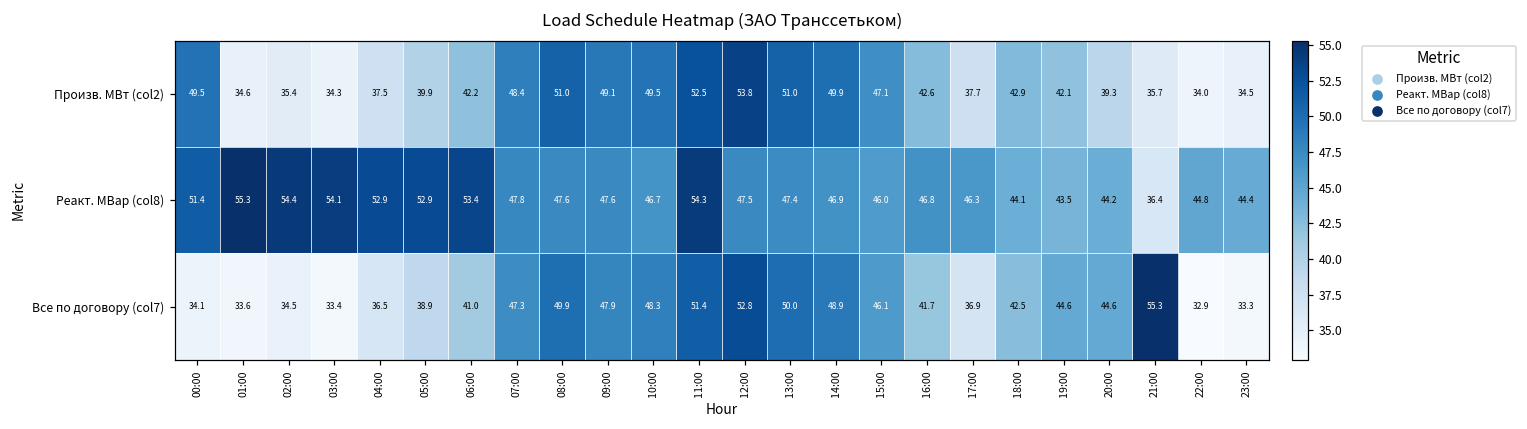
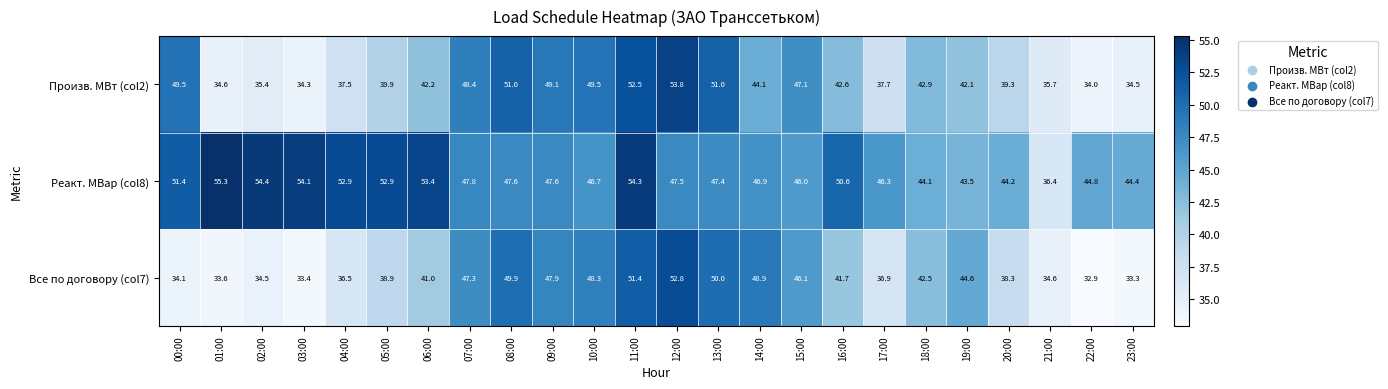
  {
    "Произв. МВт (col2)": {
      "00:00": 49.5,
      "01:00": 34.6,
      "02:00": 35.4,
      "03:00": 34.3,
      "04:00": 37.5,
      "05:00": 39.9,
      "06:00": 42.2,
      "07:00": 48.4,
      "08:00": 51.0,
      "09:00": 49.1,
      "10:00": 49.5,
      "11:00": 52.5,
      "12:00": 53.8,
      "13:00": 51.0,
-     "14:00": 49.9,
+     "14:00": 44.1,
      "15:00": 47.1,
      "16:00": 42.6,
      "17:00": 37.7,
      "18:00": 42.9,
      "19:00": 42.1,
      "20:00": 39.3,
      "21:00": 35.7,
      "22:00": 34.0,
      "23:00": 34.5
    },
    "Реакт. МВар (col8)": {
      "00:00": 51.4,
      "01:00": 55.3,
      "02:00": 54.4,
      "03:00": 54.1,
      "04:00": 52.9,
      "05:00": 52.9,
      "06:00": 53.4,
      "07:00": 47.8,
      "08:00": 47.6,
      "09:00": 47.6,
      "10:00": 46.7,
      "11:00": 54.3,
      "12:00": 47.5,
      "13:00": 47.4,
      "14:00": 46.9,
      "15:00": 46.0,
-     "16:00": 46.8,
+     "16:00": 50.6,
      "17:00": 46.3,
      "18:00": 44.1,
      "19:00": 43.5,
      "20:00": 44.2,
      "21:00": 36.4,
      "22:00": 44.8,
      "23:00": 44.4
    },
    "Все по договору (col7)": {
      "00:00": 34.1,
      "01:00": 33.6,
      "02:00": 34.5,
      "03:00": 33.4,
      "04:00": 36.5,
      "05:00": 38.9,
      "06:00": 41.0,
      "07:00": 47.3,
      "08:00": 49.9,
      "09:00": 47.9,
      "10:00": 48.3,
      "11:00": 51.4,
      "12:00": 52.8,
      "13:00": 50.0,
      "14:00": 48.9,
      "15:00": 46.1,
      "16:00": 41.7,
      "17:00": 36.9,
      "18:00": 42.5,
      "19:00": 44.6,
-     "20:00": 44.6,
-     "21:00": 55.3,
+     "20:00": 38.3,
+     "21:00": 34.6,
      "22:00": 32.9,
      "23:00": 33.3
    }
  }
